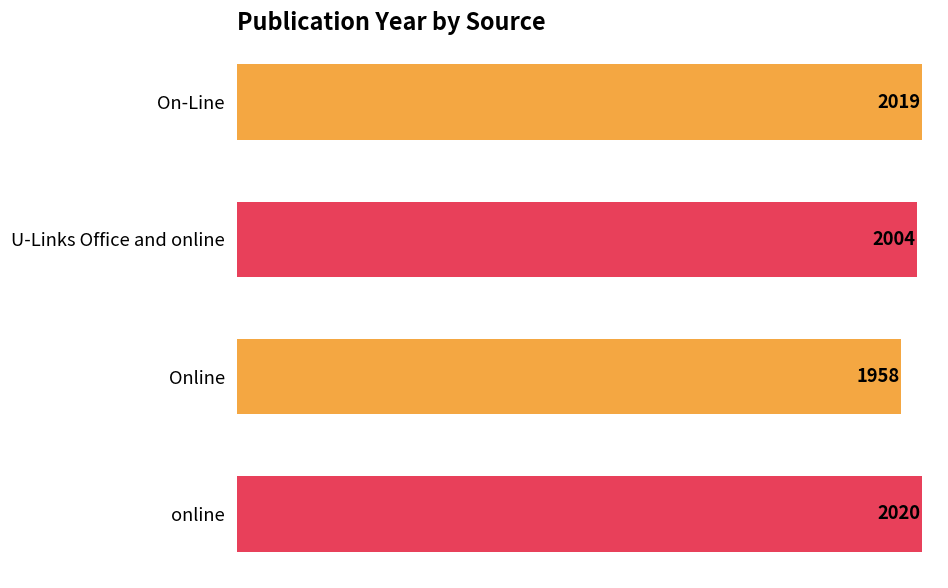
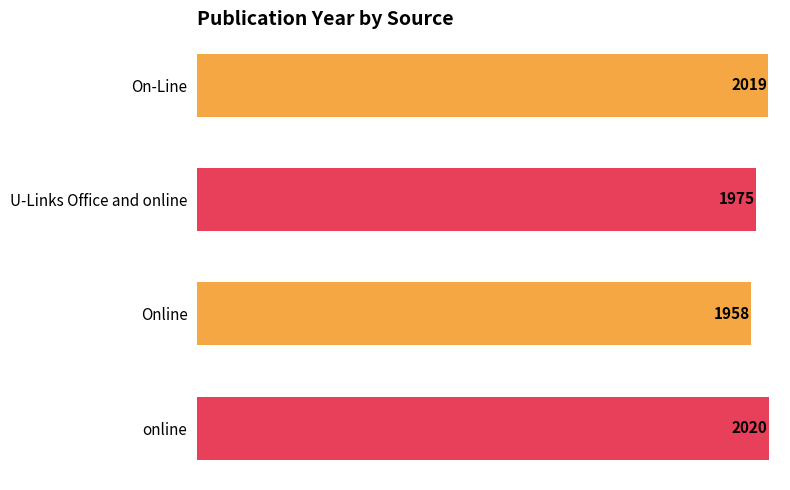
  {
    "On-Line": 2019,
-   "U-Links Office and online": 2004,
+   "U-Links Office and online": 1975,
    "Online": 1958,
    "online": 2020
  }
